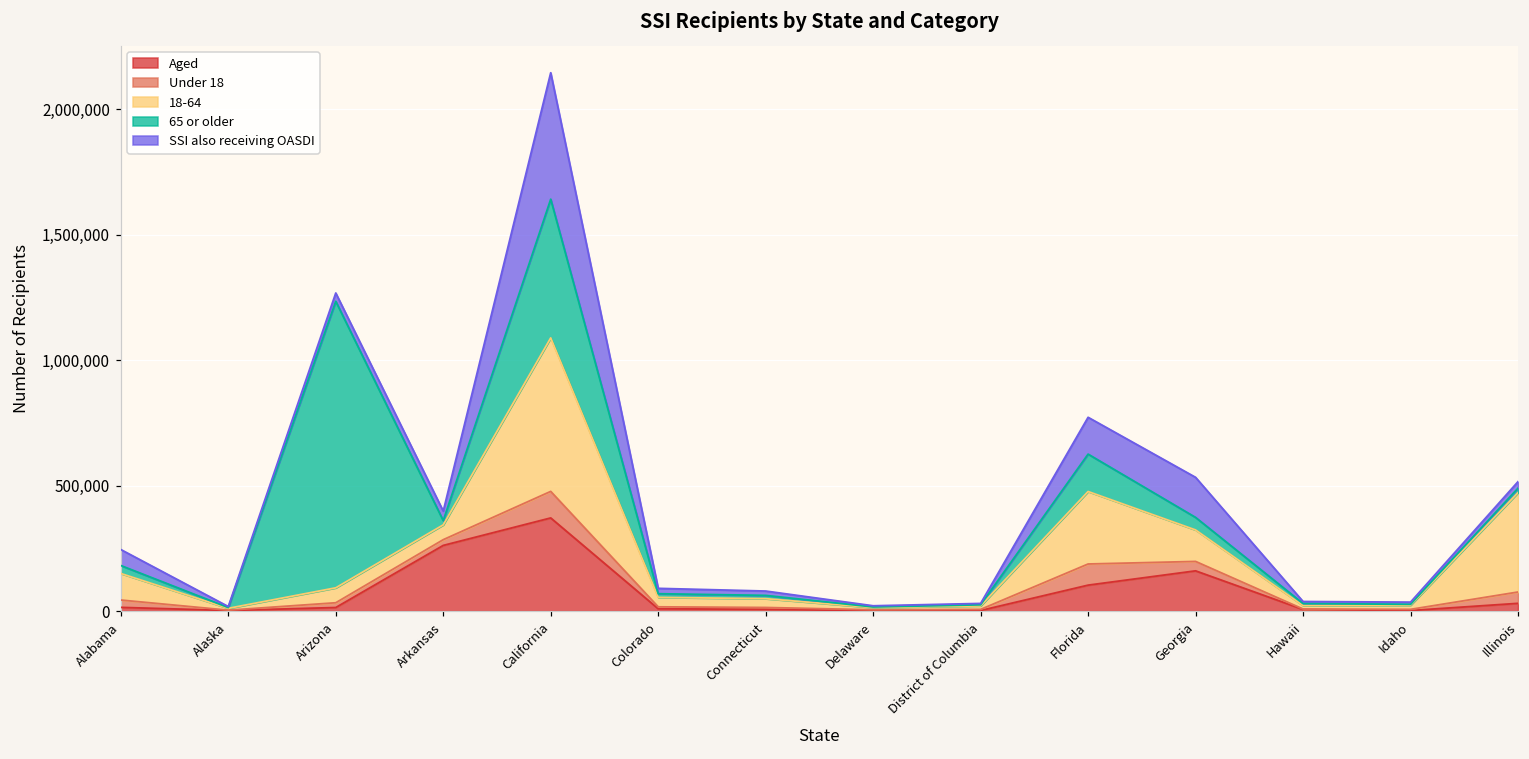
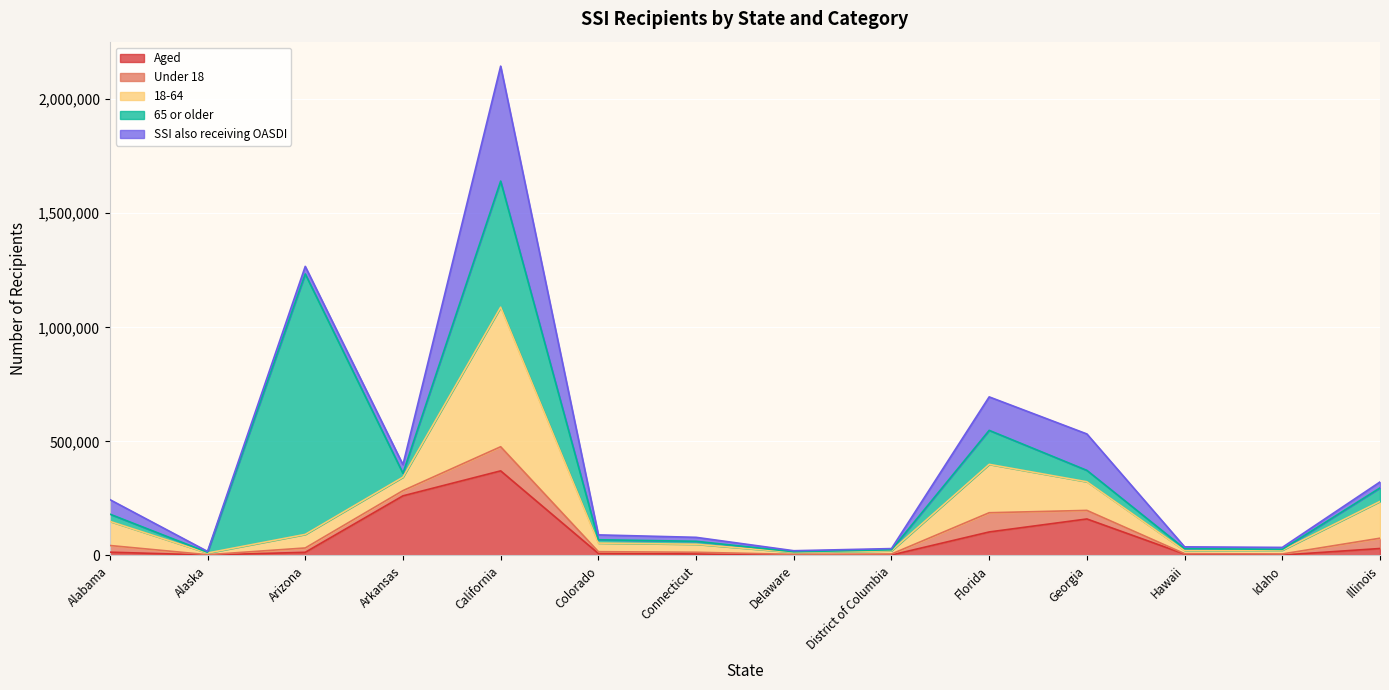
  {
    "Aged": {
      "Alabama": "10,000",
      "Arizona": "10,000",
      "Arkansas": "260,000",
      "California": "370,000",
      "Florida": "100,000",
      "Georgia": "160,000",
      "Illinois": "30,000"
    },
    "Under 18": {
      "Alabama": "30,000",
      "Arizona": "20,000",
      "Arkansas": "20,000",
      "California": "110,000",
      "Florida": "80,000",
      "Georgia": "40,000",
      "Illinois": "50,000"
    },
    "18-64": {
      "Alabama": "110,000",
      "Arizona": "60,000",
      "Arkansas": "60,000",
      "California": "610,000",
      "Colorado": "40,000",
      "Connecticut": "40,000",
-     "Florida": "290,000",
+     "Florida": "210,000",
      "Georgia": "130,000",
-     "Illinois": "400,000"
+     "Illinois": "160,000"
    },
    "65 or older": {
      "Alabama": "30,000",
      "Arizona": "1,140,000",
      "Arkansas": "20,000",
      "California": "550,000",
      "Colorado": "10,000",
      "Connecticut": "10,000",
      "Florida": "150,000",
      "Georgia": "50,000",
-     "Illinois": "20,000"
+     "Illinois": "60,000"
    },
    "SSI also receiving OASDI": {
      "Alabama": "60,000",
      "Arizona": "30,000",
      "Arkansas": "40,000",
      "California": "500,000",
      "Colorado": "20,000",
      "Connecticut": "20,000",
      "Florida": "150,000",
      "Georgia": "160,000",
      "Illinois": "30,000"
    }
  }
